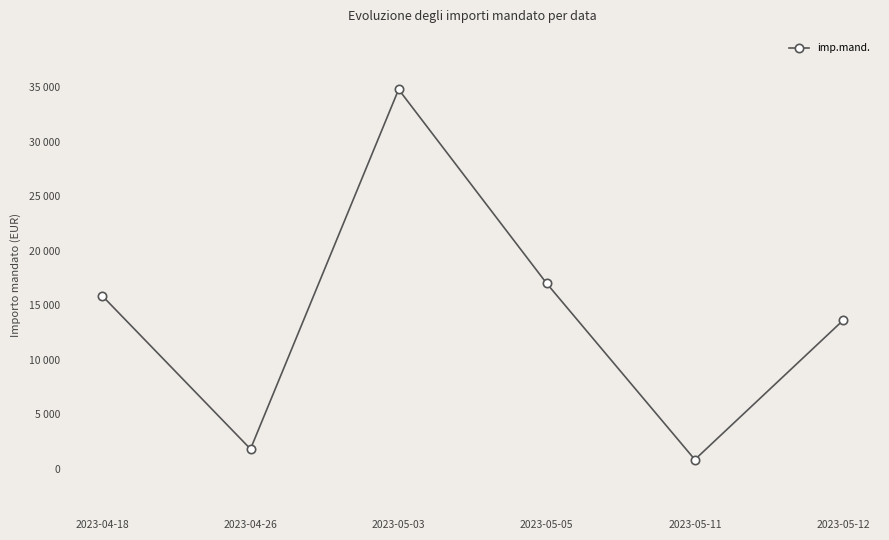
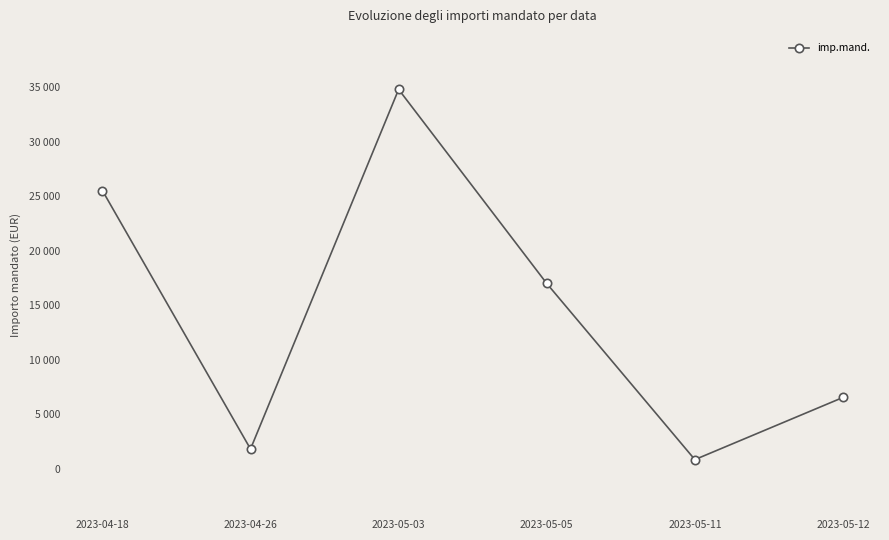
  {
-   "2023-04-18": 15800,
+   "2023-04-18": 25500,
    "2023-04-26": 1800,
    "2023-05-03": 34800,
    "2023-05-05": 17000,
    "2023-05-11": 800,
-   "2023-05-12": 13600
+   "2023-05-12": 6500
  }
